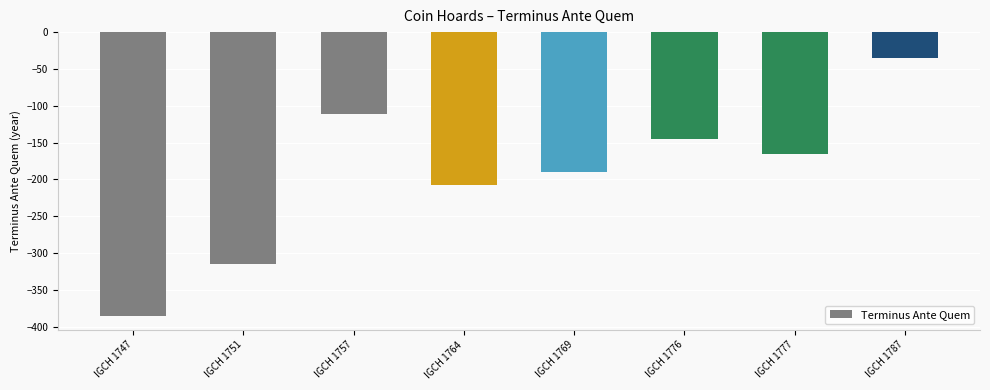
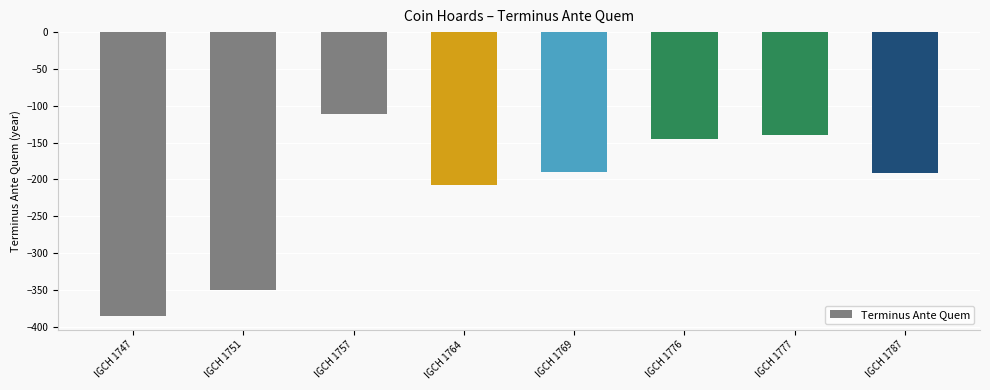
  {
    "IGCH 1747": -390,
-   "IGCH 1751": -320,
+   "IGCH 1751": -350,
    "IGCH 1757": -110,
    "IGCH 1764": -210,
    "IGCH 1769": -190,
    "IGCH 1776": -150,
-   "IGCH 1777": -170,
-   "IGCH 1787": -40
+   "IGCH 1777": -140,
+   "IGCH 1787": -190
  }
